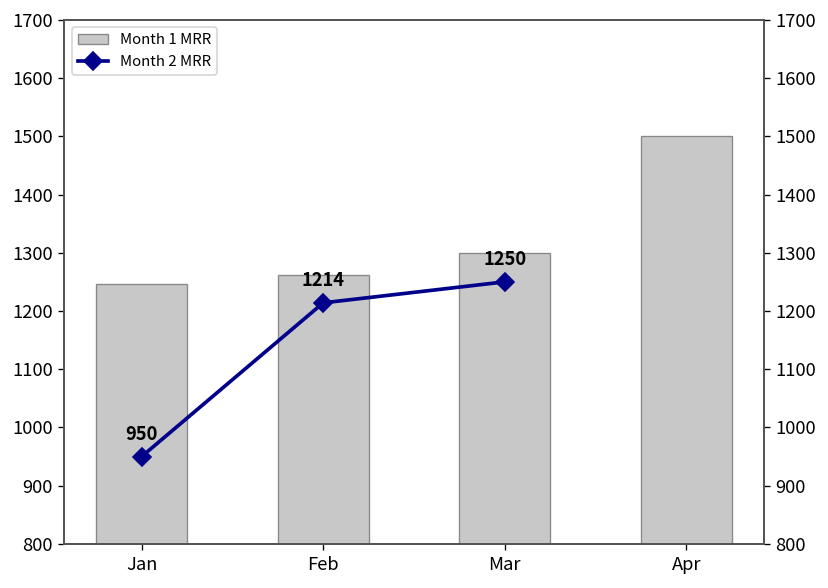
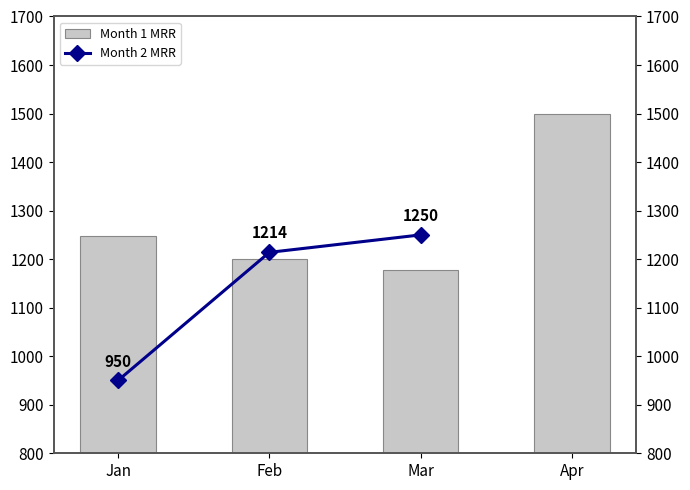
  {
    "Month 1 MRR": {
-     "Feb": 1260,
-     "Mar": 1300,
+     "Feb": 1200,
+     "Mar": 1180,
      "Apr": 1500
    },
    "Month 2 MRR": {
      "Jan": 950,
      "Feb": 1214,
      "Mar": 1250
    }
  }
